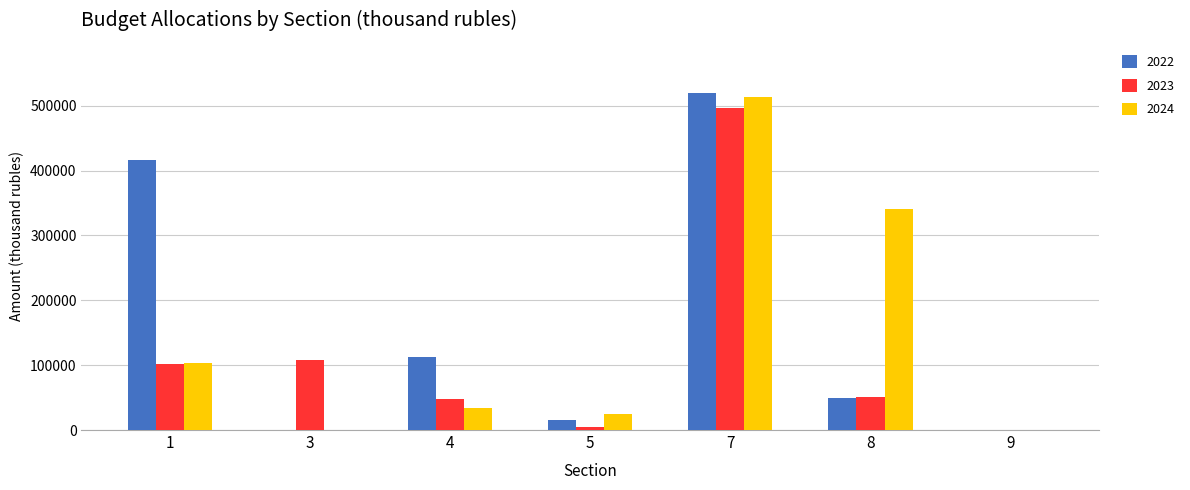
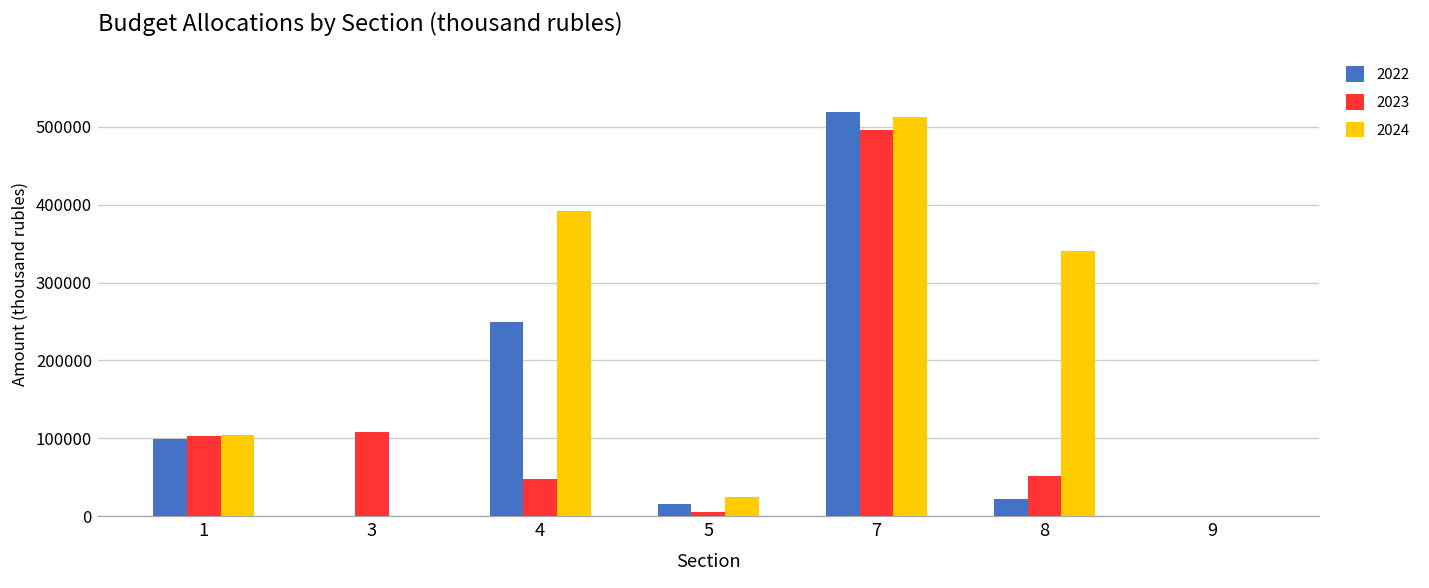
  {
    "2022": {
-     "1": 420000,
-     "4": 110000,
+     "1": 100000,
+     "4": 250000,
      "5": 10000,
      "7": 520000,
-     "8": 50000
+     "8": 20000
    },
    "2023": {
      "1": 100000,
      "3": 110000,
      "4": 50000,
      "5": 0,
      "7": 500000,
      "8": 50000
    },
    "2024": {
      "1": 100000,
-     "4": 30000,
+     "4": 390000,
      "5": 20000,
      "7": 510000,
      "8": 340000
    }
  }
